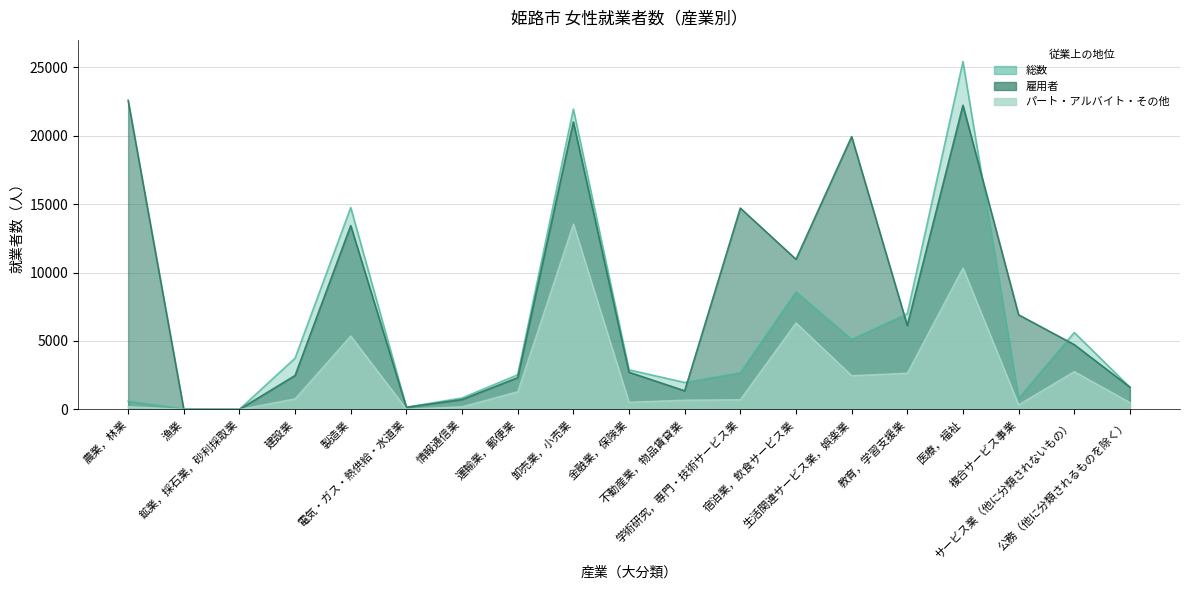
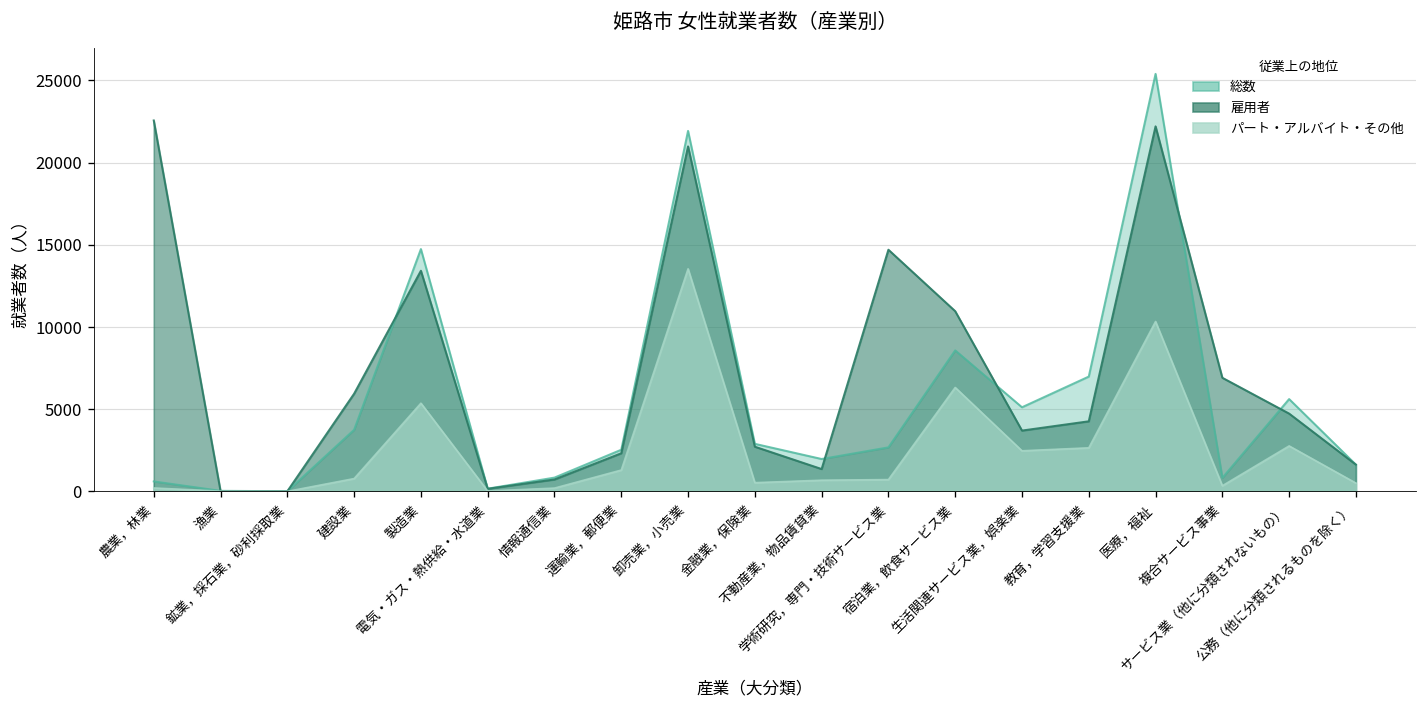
  {
    "雇用者": {
      "農業，林業": 22600,
-     "建設業": 2500,
+     "建設業": 5900,
      "製造業": 13400,
      "運輸業，郵便業": 2300,
      "卸売業，小売業": 21000,
      "不動産業，物品賃貸業": 1400,
      "学術研究，専門・技術サービス業": 14700,
      "宿泊業，飲食サービス業": 11000,
-     "生活関連サービス業，娯楽業": 19900,
-     "教育，学習支援業": 6100,
+     "生活関連サービス業，娯楽業": 3700,
+     "教育，学習支援業": 4300,
      "医療，福祉": 22200,
      "複合サービス事業": 6900,
      "サービス業（他に分類されないもの）": 4700
    }
  }
